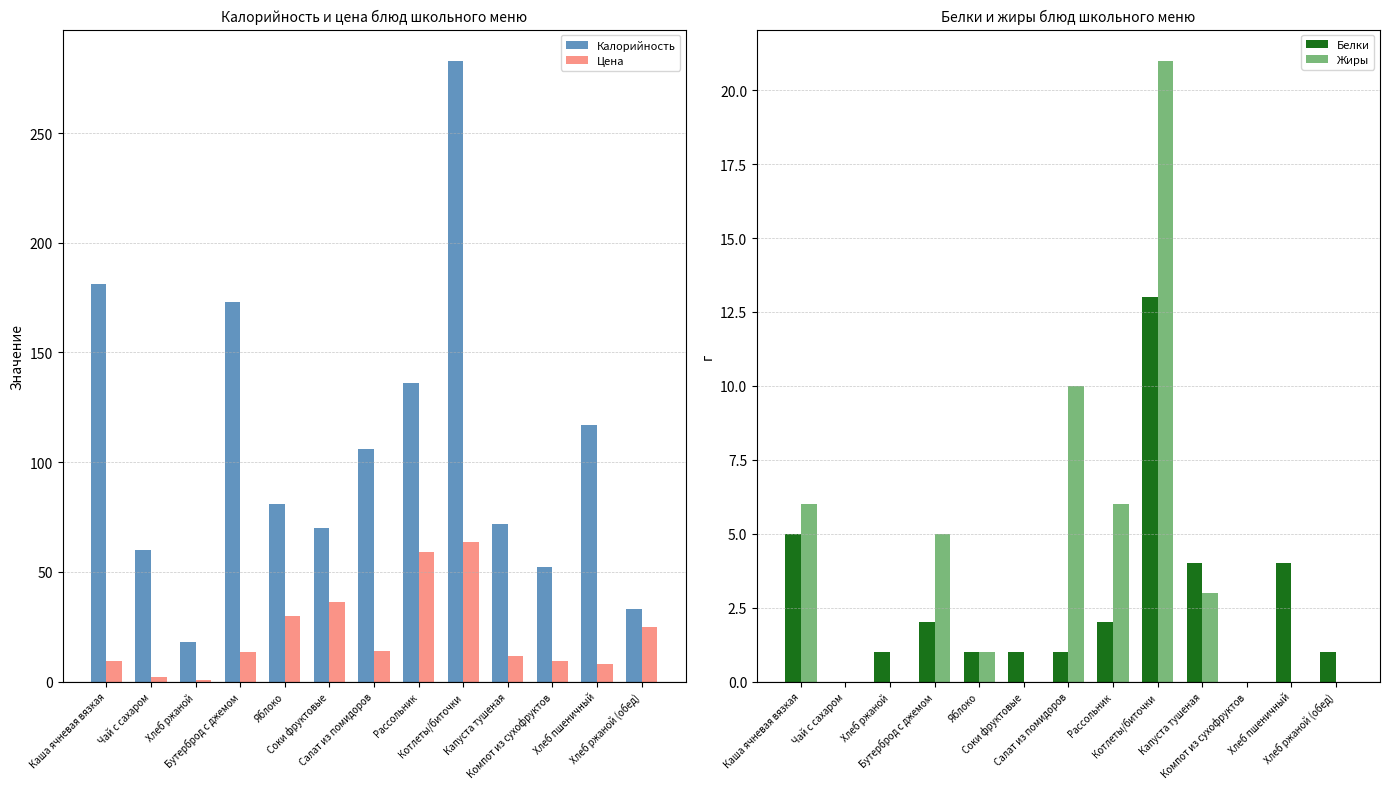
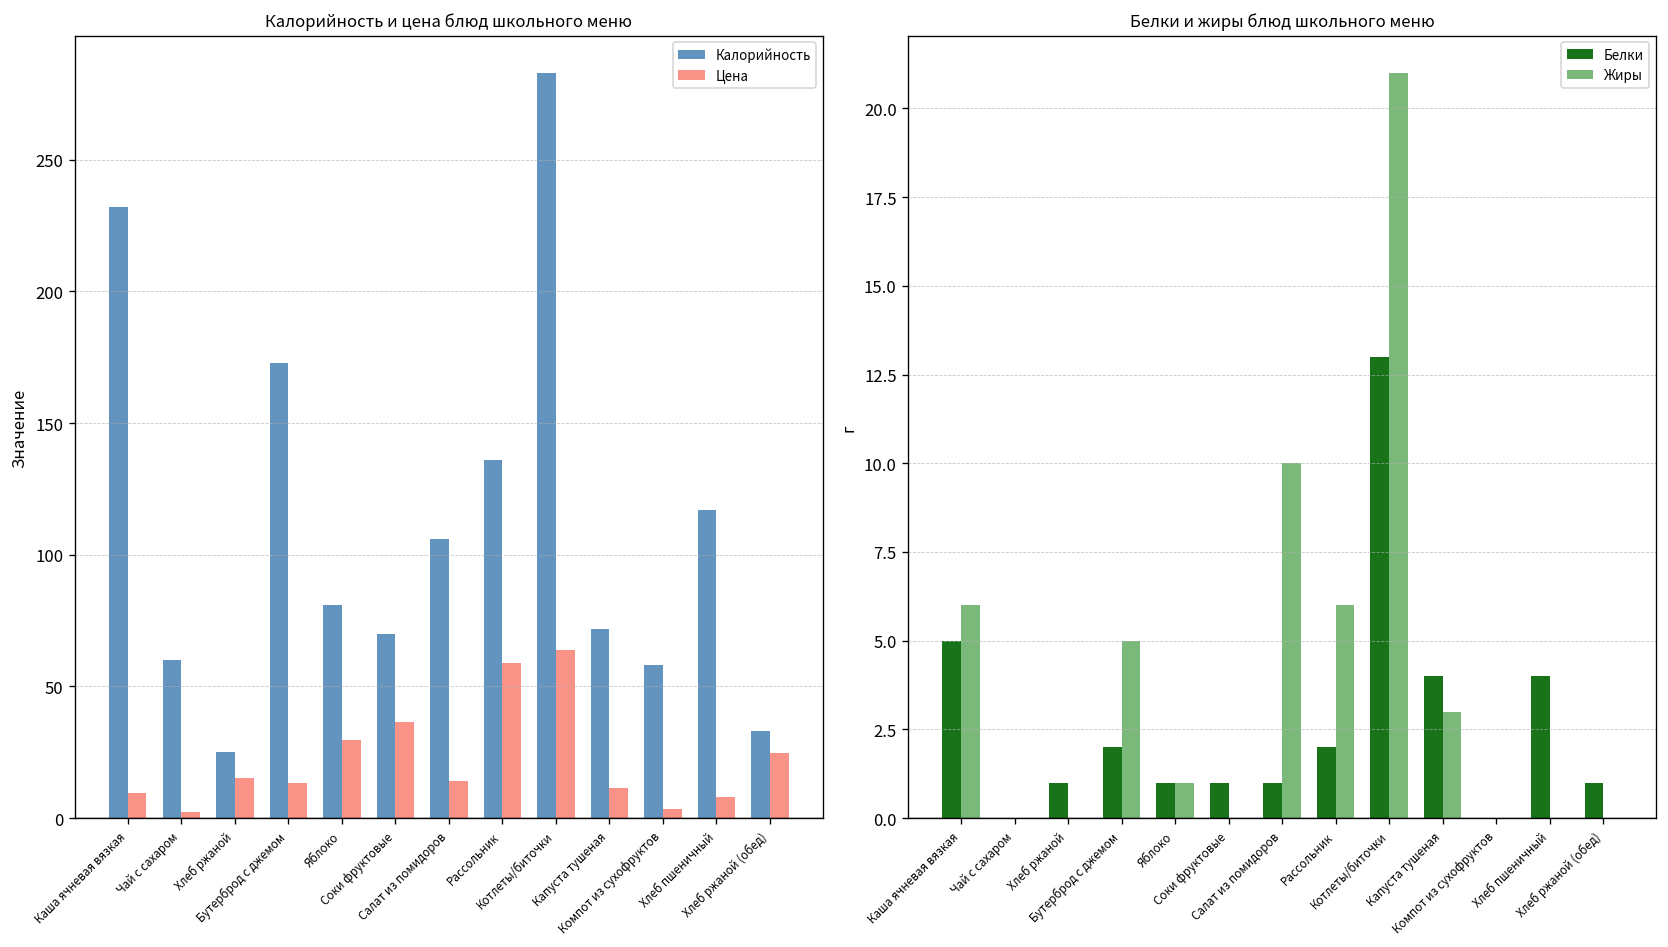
  {
    "Калорийность и цена блюд школьного меню": {
      "Калорийность": {
-       "Каша ячневая вязкая": 181,
+       "Каша ячневая вязкая": 232,
        "Чай с сахаром": 60,
-       "Хлеб ржаной": 18,
+       "Хлеб ржаной": 25,
        "Бутерброд с джемом": 173,
        "Яблоко": 81,
        "Соки фруктовые": 70,
        "Салат из помидоров": 106,
        "Рассольник": 136,
        "Котлеты/биточки": 283,
        "Капуста тушеная": 72,
-       "Компот из сухофруктов": 52,
+       "Компот из сухофруктов": 58,
        "Хлеб пшеничный": 117,
        "Хлеб ржаной (обед)": 33
      },
      "Цена": {
        "Каша ячневая вязкая": 9,
        "Чай с сахаром": 2,
-       "Хлеб ржаной": 1,
+       "Хлеб ржаной": 15,
        "Бутерброд с джемом": 14,
        "Яблоко": 30,
        "Соки фруктовые": 36,
        "Салат из помидоров": 14,
        "Рассольник": 59,
        "Котлеты/биточки": 64,
        "Капуста тушеная": 11,
-       "Компот из сухофруктов": 10,
+       "Компот из сухофруктов": 4,
        "Хлеб пшеничный": 8,
        "Хлеб ржаной (обед)": 25
      }
    },
    "Белки и жиры блюд школьного меню": {
      "Белки": {
        "Каша ячневая вязкая": 5.0,
        "Чай с сахаром": 0.0,
        "Хлеб ржаной": 1.0,
        "Бутерброд с джемом": 2.0,
        "Яблоко": 1.0,
        "Соки фруктовые": 1.0,
        "Салат из помидоров": 1.0,
        "Рассольник": 2.0,
        "Котлеты/биточки": 13.0,
        "Капуста тушеная": 4.0,
        "Компот из сухофруктов": 0.0,
        "Хлеб пшеничный": 4.0,
        "Хлеб ржаной (обед)": 1.0
      },
      "Жиры": {
        "Каша ячневая вязкая": 6.0,
        "Чай с сахаром": 0.0,
        "Хлеб ржаной": 0.0,
        "Бутерброд с джемом": 5.0,
        "Яблоко": 1.0,
        "Соки фруктовые": 0.0,
        "Салат из помидоров": 10.0,
        "Рассольник": 6.0,
        "Котлеты/биточки": 21.0,
        "Капуста тушеная": 3.0,
        "Компот из сухофруктов": 0.0,
        "Хлеб пшеничный": 0.0,
        "Хлеб ржаной (обед)": 0.0
      }
    }
  }
